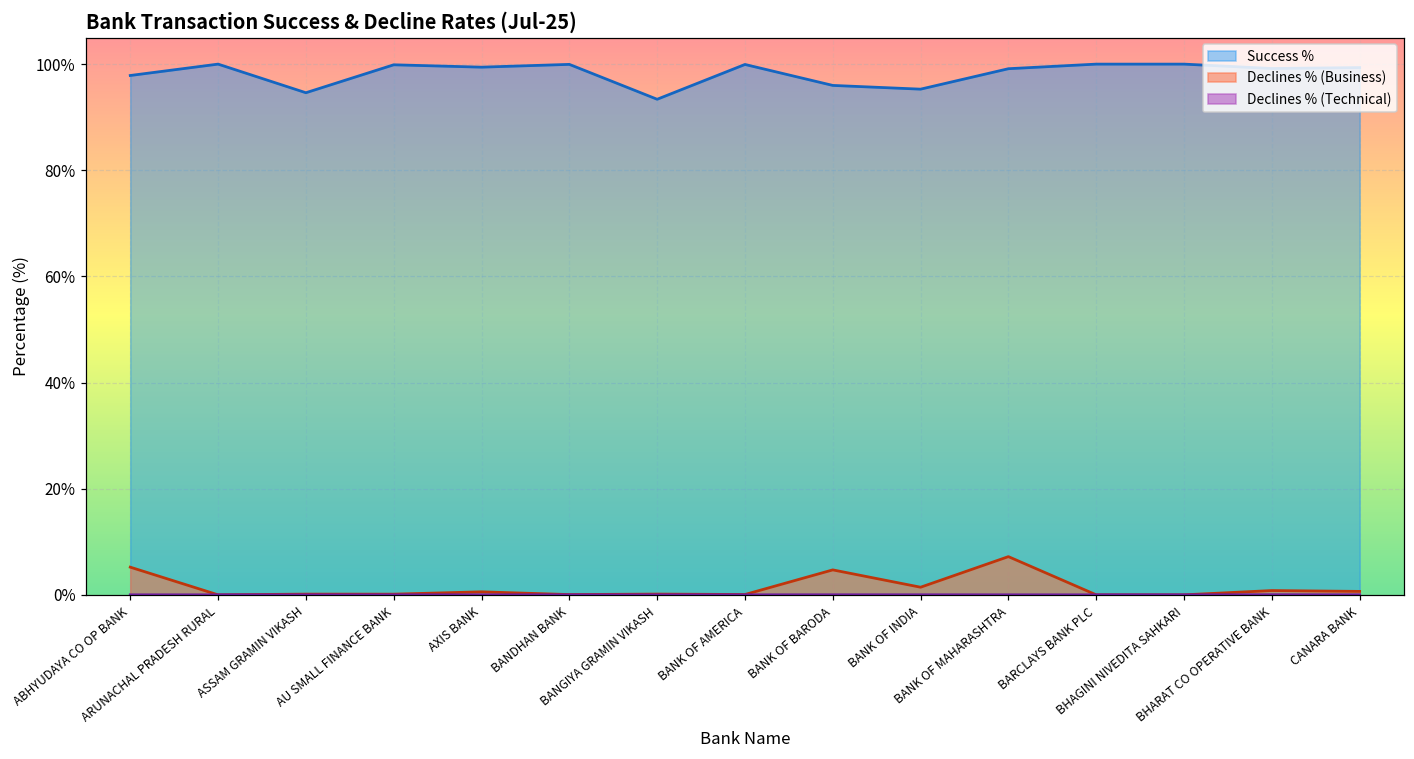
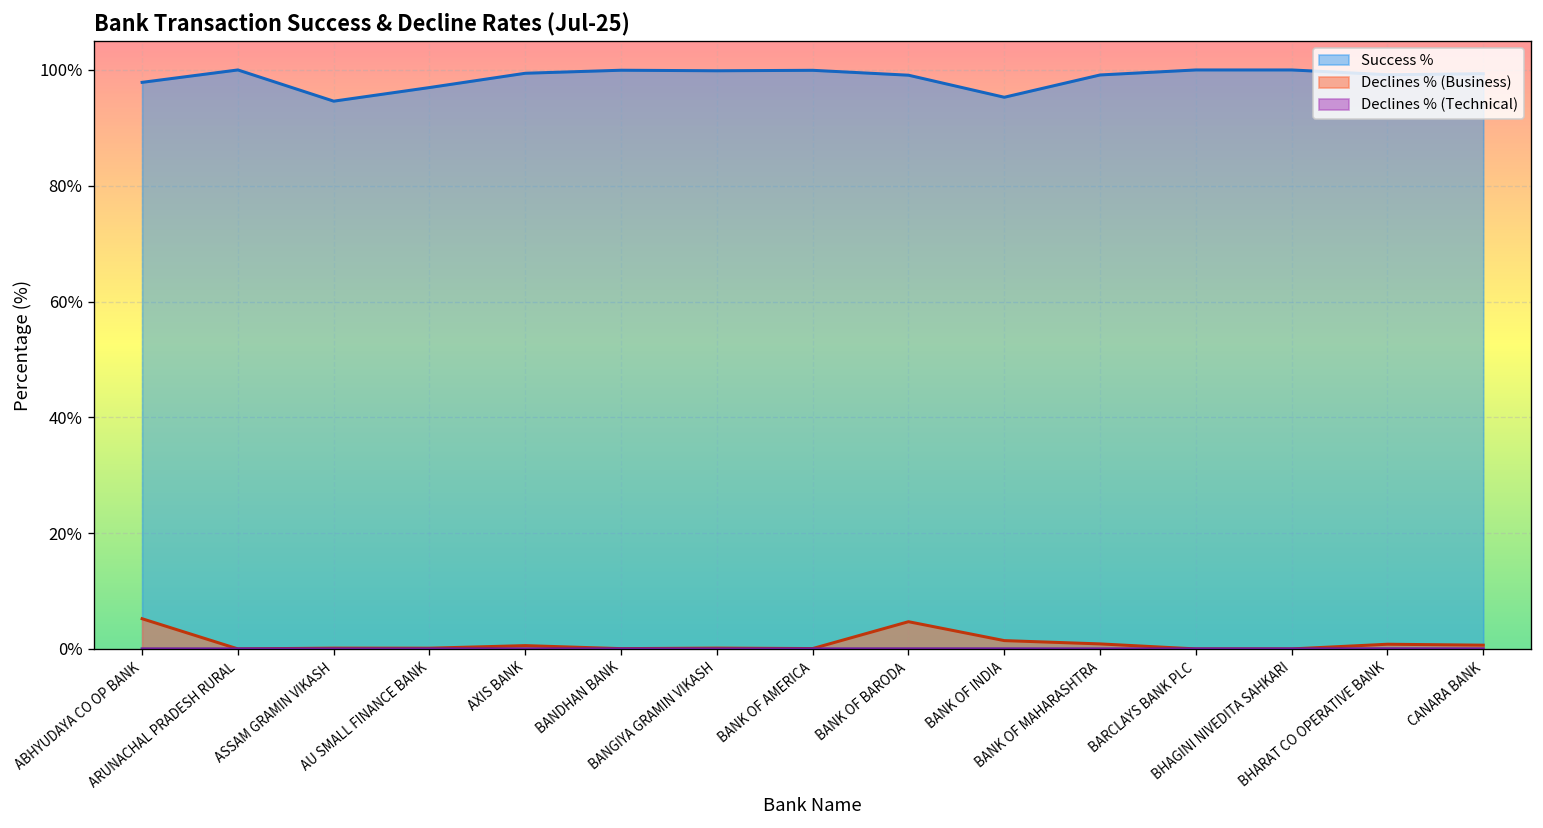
  {
    "Success %": {
      "ABHYUDAYA CO OP BANK": "98%",
      "ARUNACHAL PRADESH RURAL": "100%",
      "ASSAM GRAMIN VIKASH": "95%",
-     "AU SMALL FINANCE BANK": "100%",
+     "AU SMALL FINANCE BANK": "97%",
      "AXIS BANK": "99%",
      "BANDHAN BANK": "100%",
-     "BANGIYA GRAMIN VIKASH": "93%",
+     "BANGIYA GRAMIN VIKASH": "100%",
      "BANK OF AMERICA": "100%",
-     "BANK OF BARODA": "96%",
+     "BANK OF BARODA": "99%",
      "BANK OF INDIA": "95%",
      "BANK OF MAHARASHTRA": "99%",
      "BARCLAYS BANK PLC": "100%",
      "BHAGINI NIVEDITA SAHKARI": "100%"
    },
    "Declines % (Business)": {
      "ABHYUDAYA CO OP BANK": "5%",
      "AXIS BANK": "1%",
      "BANK OF BARODA": "5%",
      "BANK OF INDIA": "1%",
-     "BANK OF MAHARASHTRA": "7%",
+     "BANK OF MAHARASHTRA": "1%",
      "BHARAT CO OPERATIVE BANK": "1%",
      "CANARA BANK": "1%"
    },
    "Declines % (Technical)": {
      "ABHYUDAYA CO OP BANK": "0%",
      "AXIS BANK": "0%",
      "BANK OF BARODA": "0%",
      "BANK OF INDIA": "0%",
      "BANK OF MAHARASHTRA": "0%",
      "BHARAT CO OPERATIVE BANK": "0%",
      "CANARA BANK": "0%"
    }
  }
